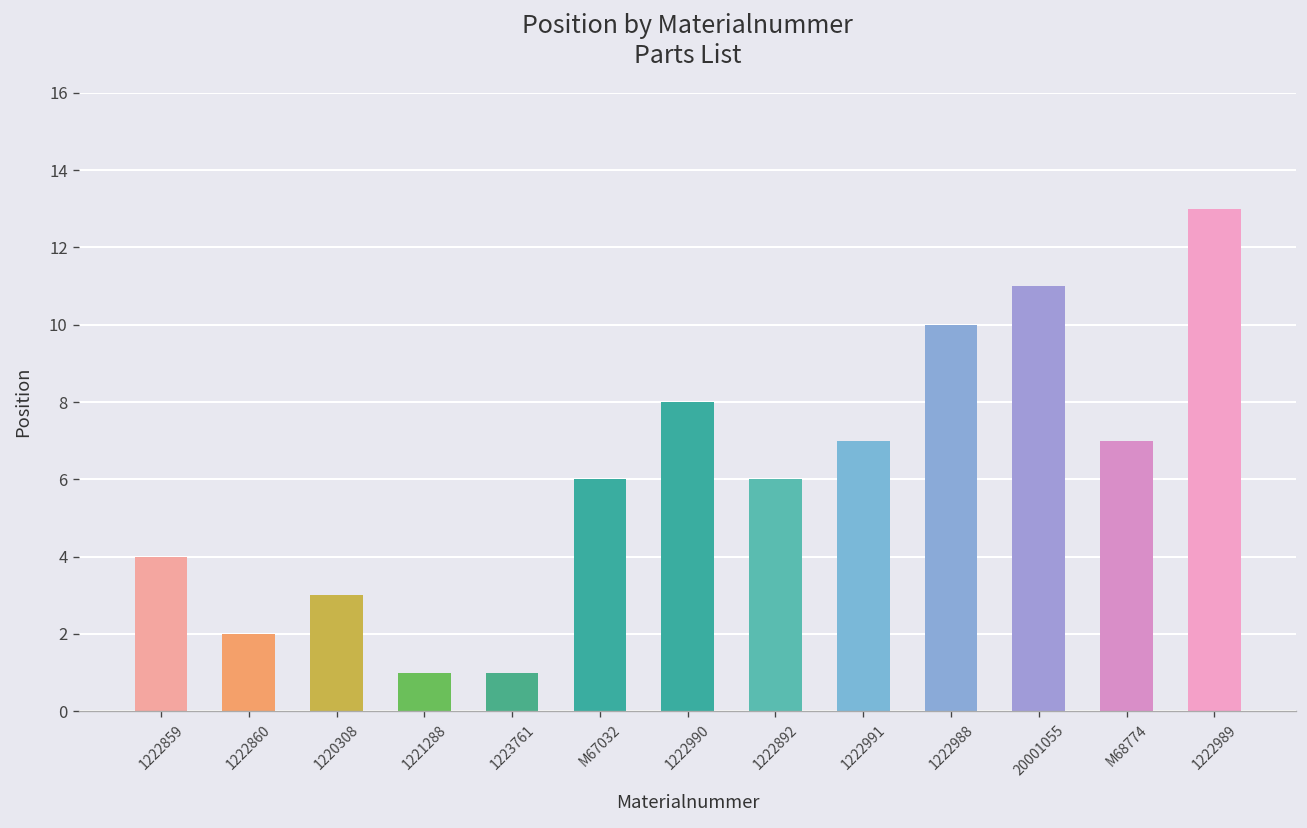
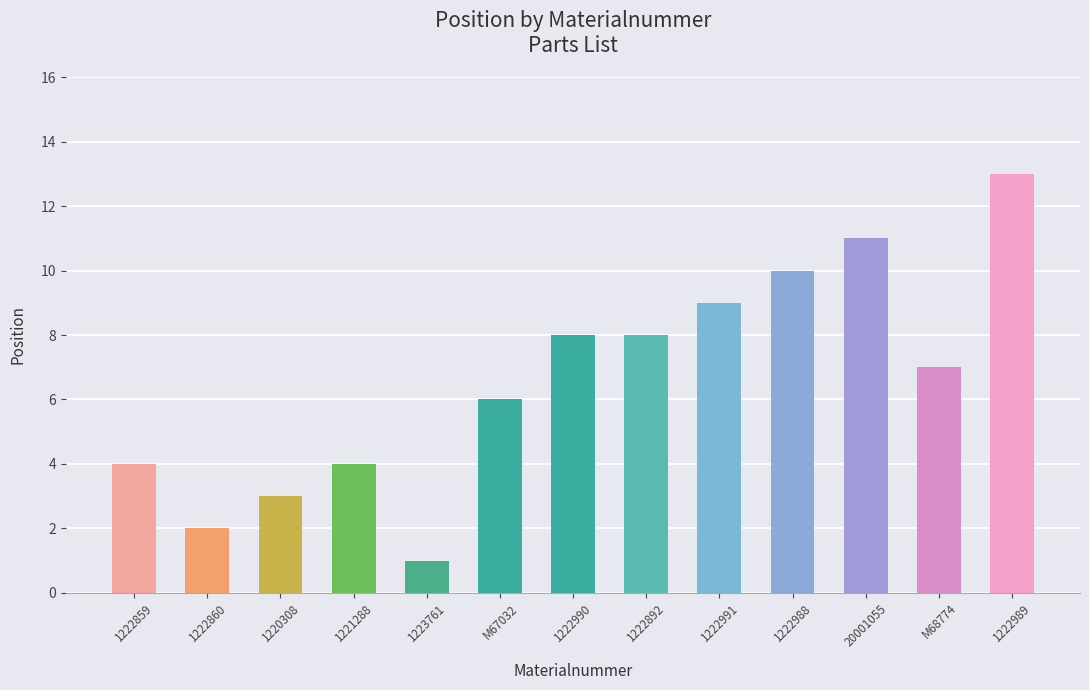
  {
    "1222859": 4,
    "1222860": 2,
    "1220308": 3,
-   "1221288": 1,
+   "1221288": 4,
    "1223761": 1,
    "M67032": 6,
    "1222990": 8,
-   "1222892": 6,
-   "1222991": 7,
+   "1222892": 8,
+   "1222991": 9,
    "1222988": 10,
    "20001055": 11,
    "M68774": 7,
    "1222989": 13
  }
